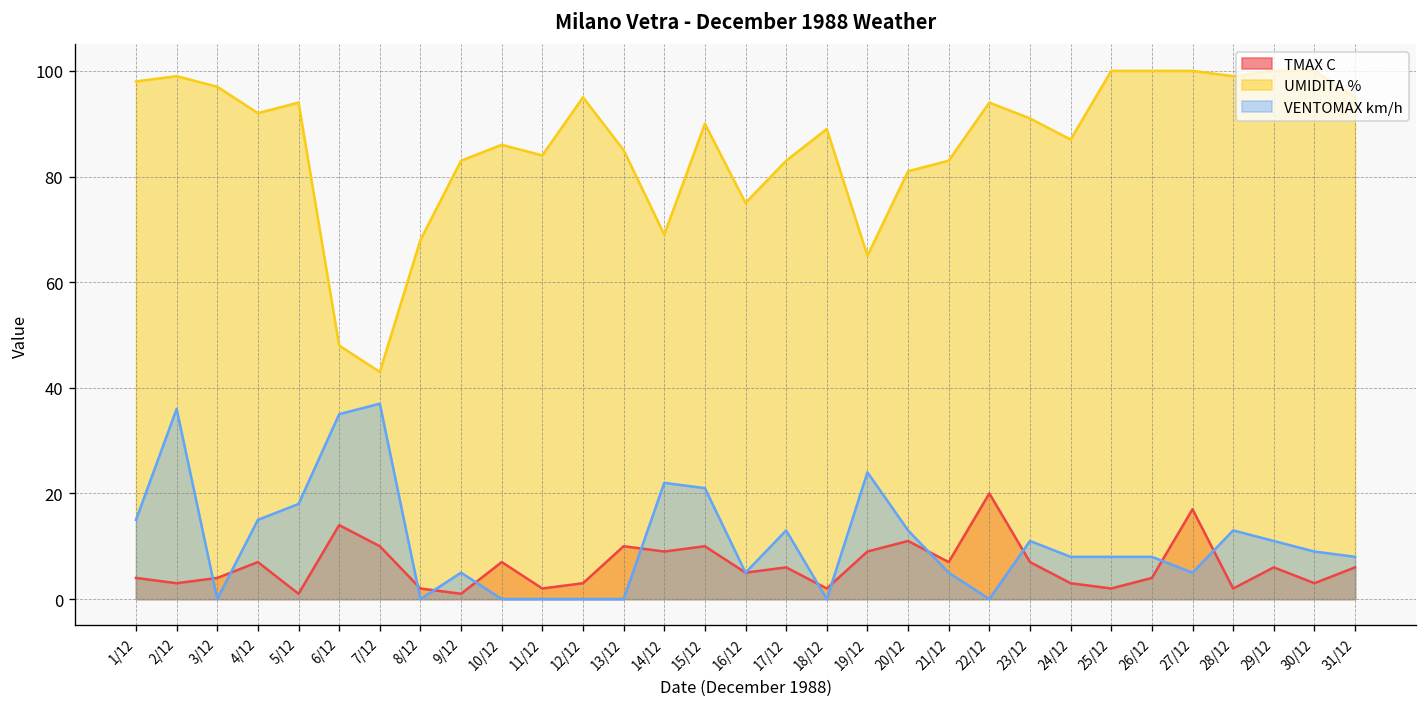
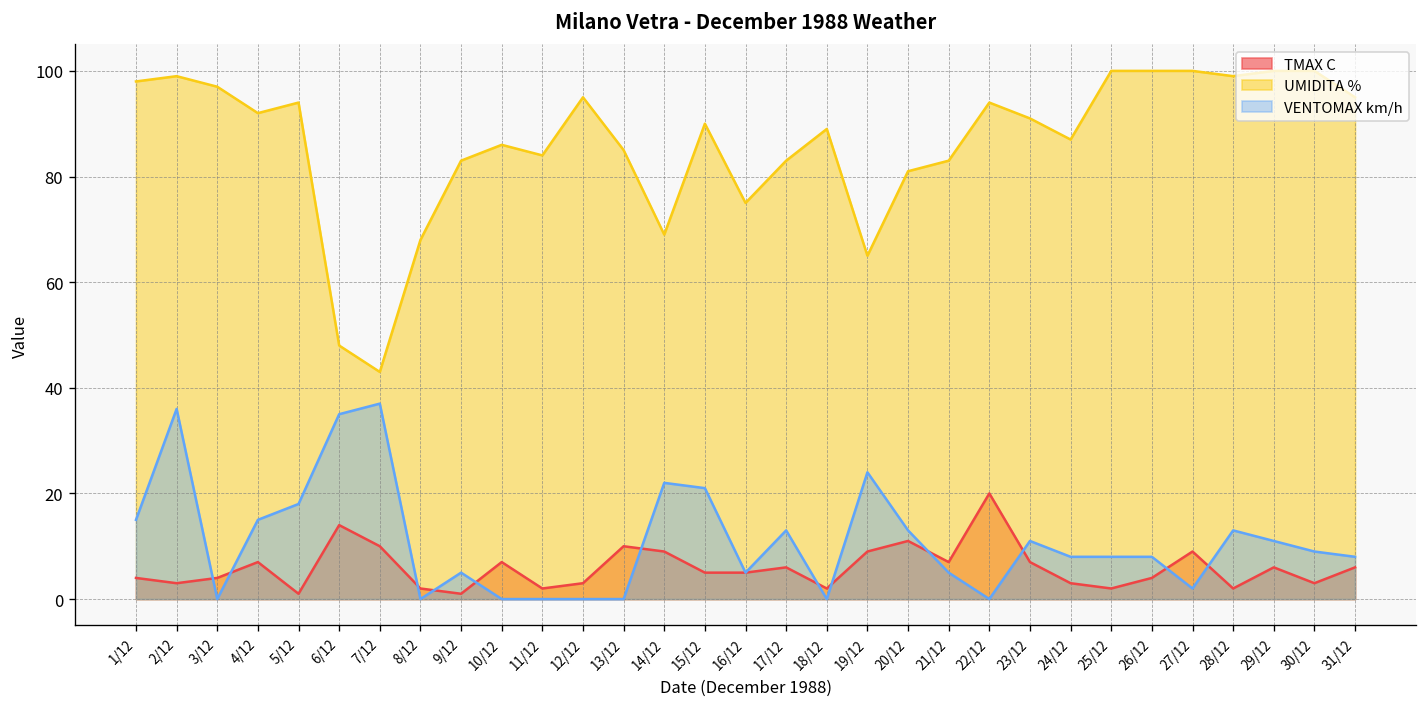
  {
    "TMAX C": {
      "1/12": 4,
      "2/12": 3,
      "3/12": 4,
      "4/12": 7,
      "5/12": 1,
      "6/12": 14,
      "7/12": 10,
      "8/12": 2,
      "9/12": 1,
      "10/12": 7,
      "11/12": 2,
      "12/12": 3,
      "13/12": 10,
      "14/12": 9,
-     "15/12": 10,
+     "15/12": 5,
      "17/12": 6,
      "18/12": 2,
      "19/12": 9,
      "20/12": 11,
      "21/12": 7,
      "22/12": 20,
      "23/12": 7,
      "24/12": 3,
      "25/12": 2,
      "26/12": 4,
-     "27/12": 17,
+     "27/12": 9,
      "28/12": 2,
      "29/12": 6,
      "30/12": 3,
      "31/12": 6
    },
    "UMIDITA %": {
      "1/12": 98,
      "2/12": 99,
      "3/12": 97,
      "4/12": 92,
      "5/12": 94,
      "6/12": 48,
      "7/12": 43,
      "8/12": 68,
      "9/12": 83,
      "10/12": 86,
      "11/12": 84,
      "12/12": 95,
      "13/12": 85,
      "14/12": 69,
      "15/12": 90,
      "16/12": 75,
      "17/12": 83,
      "18/12": 89,
      "19/12": 65,
      "20/12": 81,
      "21/12": 83,
      "22/12": 94,
      "23/12": 91,
      "24/12": 87,
      "25/12": 100,
      "26/12": 100,
      "27/12": 100,
      "28/12": 99
    },
    "VENTOMAX km/h": {
      "1/12": 15,
      "2/12": 36,
      "3/12": 0,
      "4/12": 15,
      "5/12": 18,
      "6/12": 35,
      "7/12": 37,
      "8/12": 0,
      "9/12": 5,
      "10/12": 0,
      "11/12": 0,
      "12/12": 0,
      "13/12": 0,
      "14/12": 22,
      "15/12": 21,
      "17/12": 13,
      "18/12": 0,
      "19/12": 24,
      "20/12": 13,
      "21/12": 5,
      "22/12": 0,
      "23/12": 11,
      "24/12": 8,
      "25/12": 8,
      "26/12": 8,
-     "27/12": 5,
+     "27/12": 2,
      "28/12": 13,
      "29/12": 11,
      "30/12": 9,
      "31/12": 8
    }
  }
